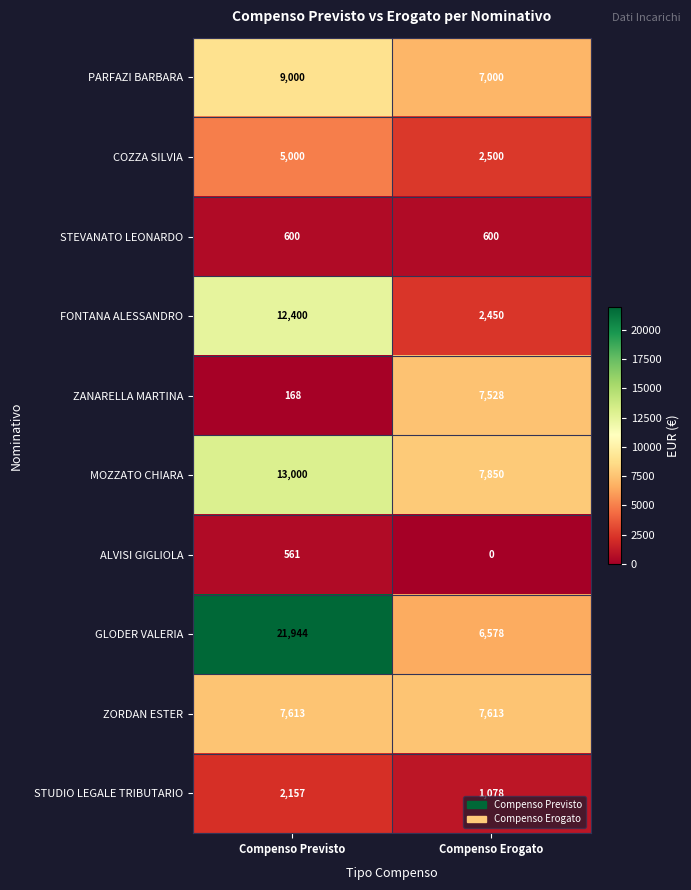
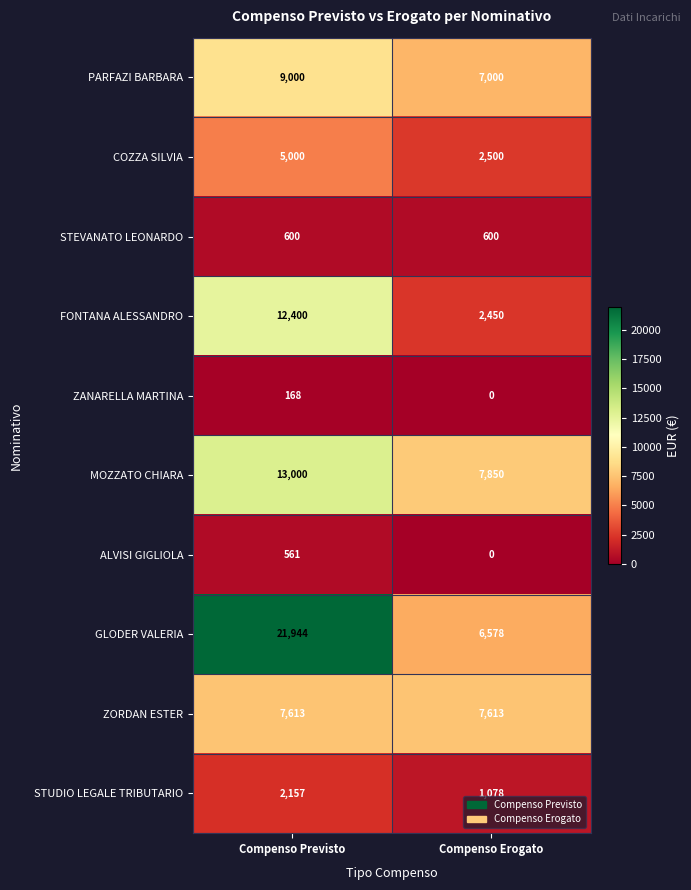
  {
    "PARFAZI BARBARA": {
      "Compenso Previsto": "9,000",
      "Compenso Erogato": "7,000"
    },
    "COZZA SILVIA": {
      "Compenso Previsto": "5,000",
      "Compenso Erogato": "2,500"
    },
    "STEVANATO LEONARDO": {
      "Compenso Previsto": "600",
      "Compenso Erogato": "600"
    },
    "FONTANA ALESSANDRO": {
      "Compenso Previsto": "12,400",
      "Compenso Erogato": "2,450"
    },
    "ZANARELLA MARTINA": {
      "Compenso Previsto": "168",
-     "Compenso Erogato": "7,528"
+     "Compenso Erogato": "0"
    },
    "MOZZATO CHIARA": {
      "Compenso Previsto": "13,000",
      "Compenso Erogato": "7,850"
    },
    "ALVISI GIGLIOLA": {
      "Compenso Previsto": "561",
      "Compenso Erogato": "0"
    },
    "GLODER VALERIA": {
      "Compenso Previsto": "21,944",
      "Compenso Erogato": "6,578"
    },
    "ZORDAN ESTER": {
      "Compenso Previsto": "7,613",
      "Compenso Erogato": "7,613"
    },
    "STUDIO LEGALE TRIBUTARIO": {
      "Compenso Previsto": "2,157"
    }
  }
